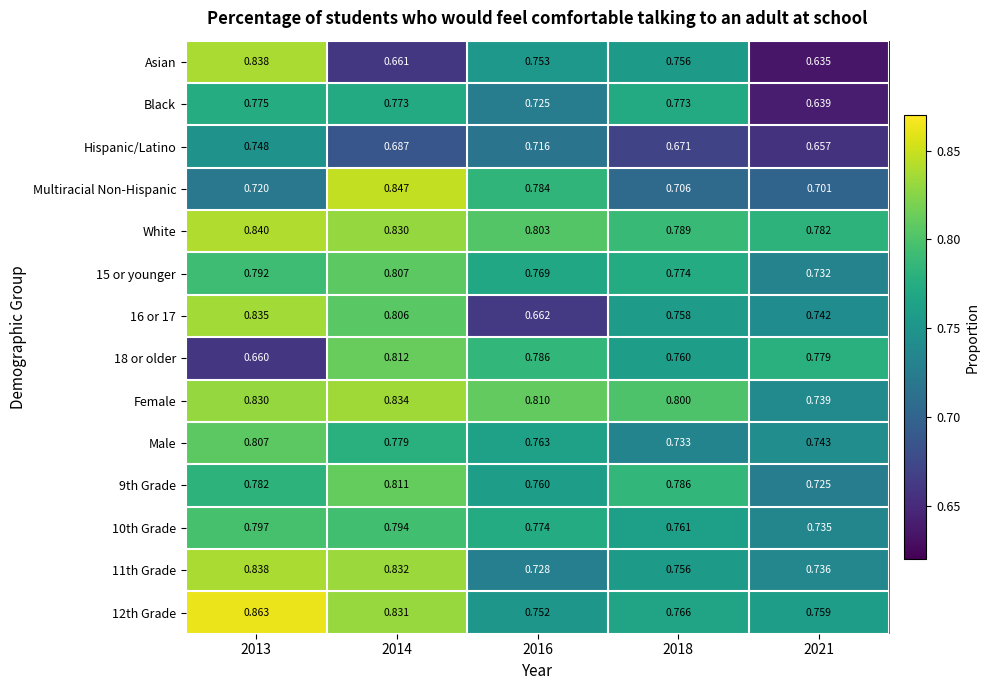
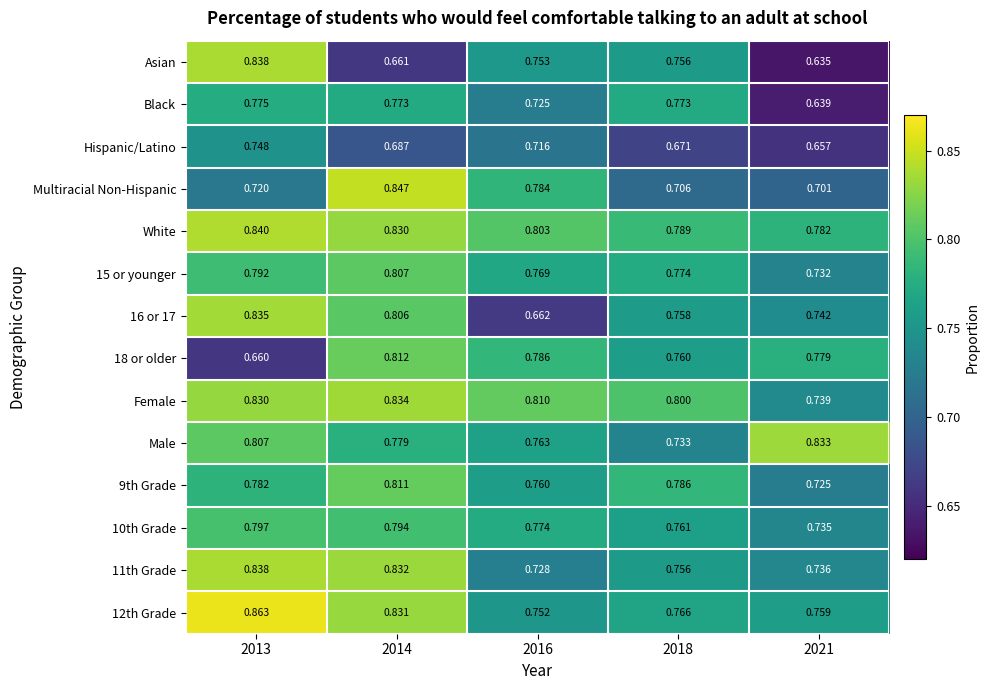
  {
    "Asian": {
      "2013": 0.838,
      "2014": 0.661,
      "2016": 0.753,
      "2018": 0.756,
      "2021": 0.635
    },
    "Black": {
      "2013": 0.775,
      "2014": 0.773,
      "2016": 0.725,
      "2018": 0.773,
      "2021": 0.639
    },
    "Hispanic/Latino": {
      "2013": 0.748,
      "2014": 0.687,
      "2016": 0.716,
      "2018": 0.671,
      "2021": 0.657
    },
    "Multiracial Non-Hispanic": {
      "2013": 0.720,
      "2014": 0.847,
      "2016": 0.784,
      "2018": 0.706,
      "2021": 0.701
    },
    "White": {
      "2013": 0.840,
      "2014": 0.830,
      "2016": 0.803,
      "2018": 0.789,
      "2021": 0.782
    },
    "15 or younger": {
      "2013": 0.792,
      "2014": 0.807,
      "2016": 0.769,
      "2018": 0.774,
      "2021": 0.732
    },
    "16 or 17": {
      "2013": 0.835,
      "2014": 0.806,
      "2016": 0.662,
      "2018": 0.758,
      "2021": 0.742
    },
    "18 or older": {
      "2013": 0.660,
      "2014": 0.812,
      "2016": 0.786,
      "2018": 0.760,
      "2021": 0.779
    },
    "Female": {
      "2013": 0.830,
      "2014": 0.834,
      "2016": 0.810,
      "2018": 0.800,
      "2021": 0.739
    },
    "Male": {
      "2013": 0.807,
      "2014": 0.779,
      "2016": 0.763,
      "2018": 0.733,
-     "2021": 0.743
+     "2021": 0.833
    },
    "9th Grade": {
      "2013": 0.782,
      "2014": 0.811,
      "2016": 0.760,
      "2018": 0.786,
      "2021": 0.725
    },
    "10th Grade": {
      "2013": 0.797,
      "2014": 0.794,
      "2016": 0.774,
      "2018": 0.761,
      "2021": 0.735
    },
    "11th Grade": {
      "2013": 0.838,
      "2014": 0.832,
      "2016": 0.728,
      "2018": 0.756,
      "2021": 0.736
    },
    "12th Grade": {
      "2013": 0.863,
      "2014": 0.831,
      "2016": 0.752,
      "2018": 0.766,
      "2021": 0.759
    }
  }
